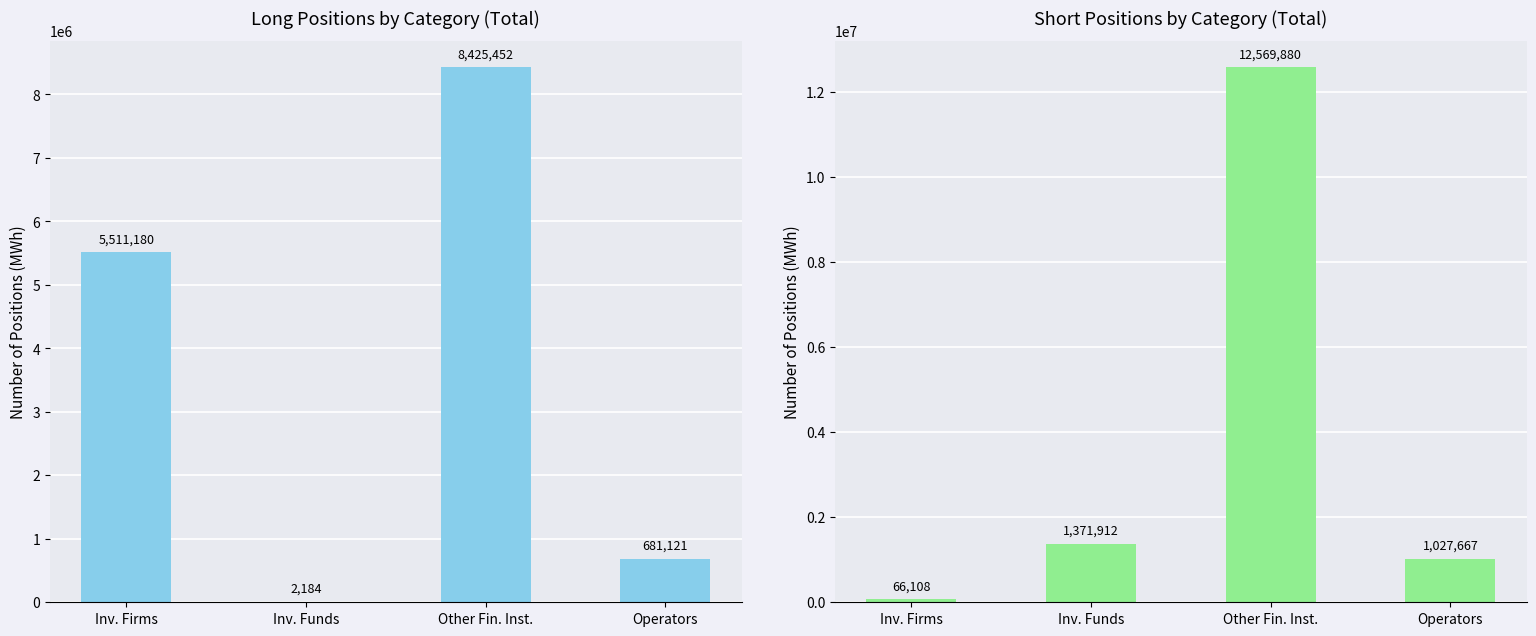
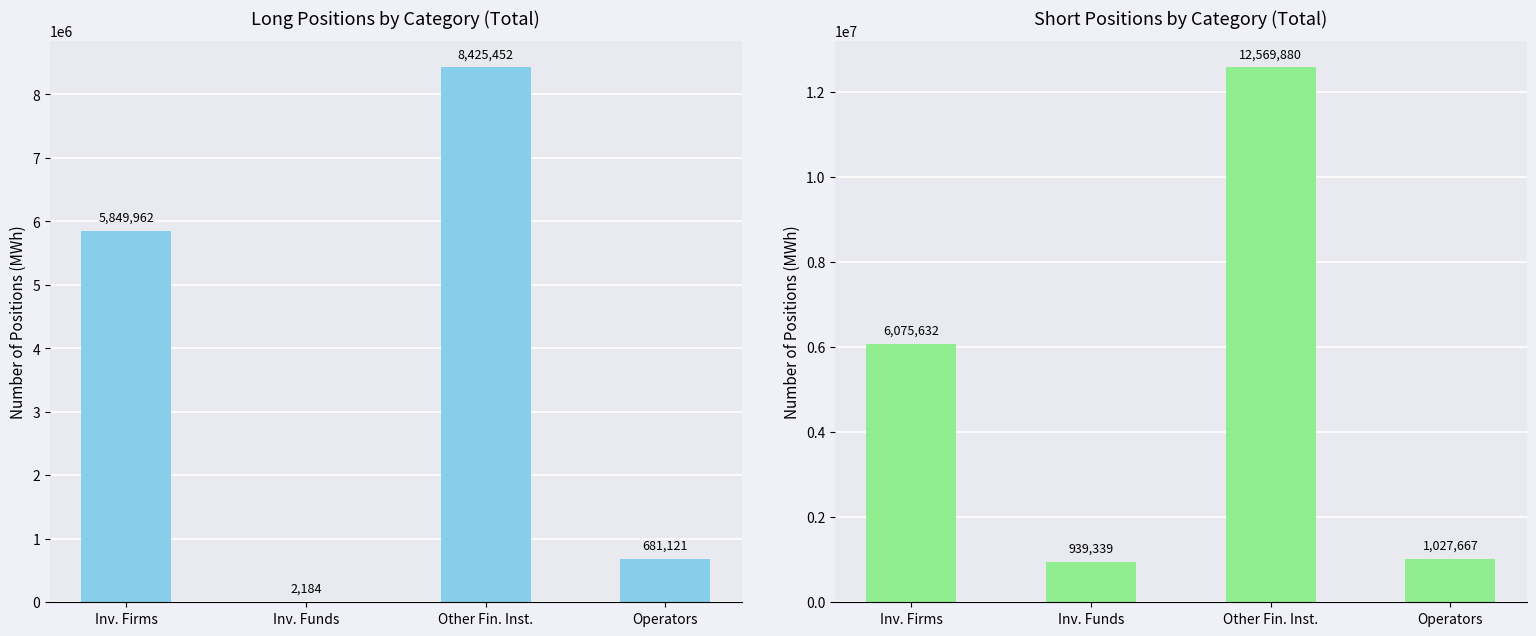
  {
    "Long Positions by Category (Total)": {
-     "Inv. Firms": "5,511,180",
+     "Inv. Firms": "5,849,962",
      "Inv. Funds": "2,184",
      "Other Fin. Inst.": "8,425,452",
      "Operators": "681,121"
    },
    "Short Positions by Category (Total)": {
-     "Inv. Firms": "66,108",
-     "Inv. Funds": "1,371,912",
+     "Inv. Firms": "6,075,632",
+     "Inv. Funds": "939,339",
      "Other Fin. Inst.": "12,569,880",
      "Operators": "1,027,667"
    }
  }
